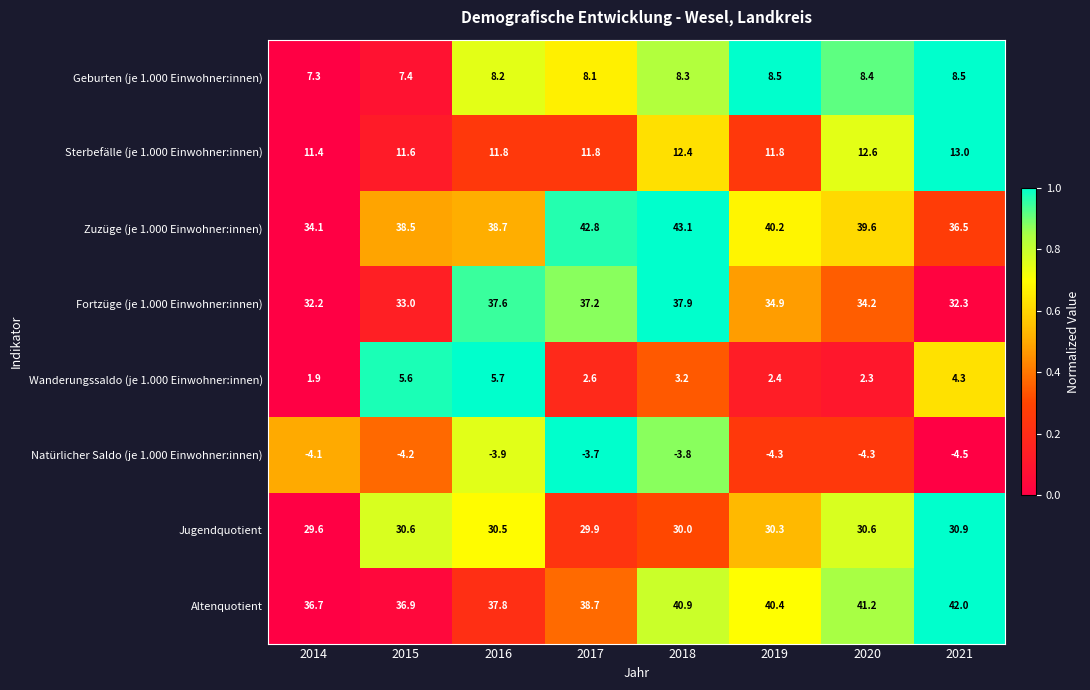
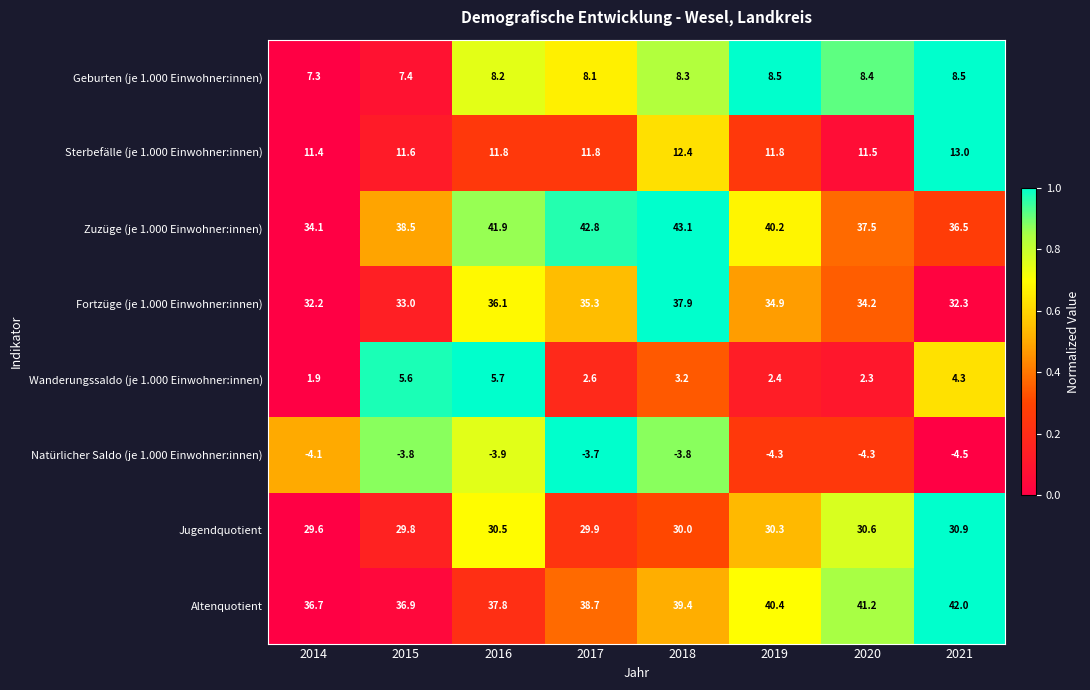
  {
    "Geburten (je 1.000 Einwohner:innen)": {
      "2014": 7.3,
      "2015": 7.4,
      "2016": 8.2,
      "2017": 8.1,
      "2018": 8.3,
      "2019": 8.5,
      "2020": 8.4,
      "2021": 8.5
    },
    "Sterbefälle (je 1.000 Einwohner:innen)": {
      "2014": 11.4,
      "2015": 11.6,
      "2016": 11.8,
      "2017": 11.8,
      "2018": 12.4,
      "2019": 11.8,
-     "2020": 12.6,
+     "2020": 11.5,
      "2021": 13.0
    },
    "Zuzüge (je 1.000 Einwohner:innen)": {
      "2014": 34.1,
      "2015": 38.5,
-     "2016": 38.7,
+     "2016": 41.9,
      "2017": 42.8,
      "2018": 43.1,
      "2019": 40.2,
-     "2020": 39.6,
+     "2020": 37.5,
      "2021": 36.5
    },
    "Fortzüge (je 1.000 Einwohner:innen)": {
      "2014": 32.2,
      "2015": 33.0,
-     "2016": 37.6,
-     "2017": 37.2,
+     "2016": 36.1,
+     "2017": 35.3,
      "2018": 37.9,
      "2019": 34.9,
      "2020": 34.2,
      "2021": 32.3
    },
    "Wanderungssaldo (je 1.000 Einwohner:innen)": {
      "2014": 1.9,
      "2015": 5.6,
      "2016": 5.7,
      "2017": 2.6,
      "2018": 3.2,
      "2019": 2.4,
      "2020": 2.3,
      "2021": 4.3
    },
    "Natürlicher Saldo (je 1.000 Einwohner:innen)": {
      "2014": -4.1,
-     "2015": -4.2,
+     "2015": -3.8,
      "2016": -3.9,
      "2017": -3.7,
      "2018": -3.8,
      "2019": -4.3,
      "2020": -4.3,
      "2021": -4.5
    },
    "Jugendquotient": {
      "2014": 29.6,
-     "2015": 30.6,
+     "2015": 29.8,
      "2016": 30.5,
      "2017": 29.9,
      "2018": 30.0,
      "2019": 30.3,
      "2020": 30.6,
      "2021": 30.9
    },
    "Altenquotient": {
      "2014": 36.7,
      "2015": 36.9,
      "2016": 37.8,
      "2017": 38.7,
-     "2018": 40.9,
+     "2018": 39.4,
      "2019": 40.4,
      "2020": 41.2,
      "2021": 42.0
    }
  }
